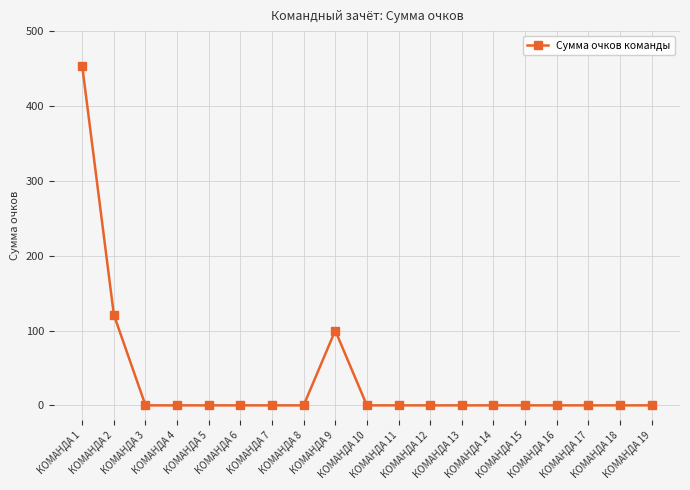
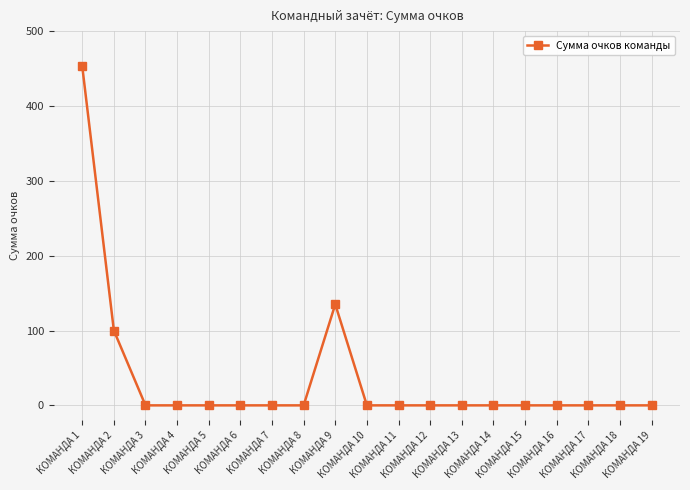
  {
    "КОМАНДА 1": 450,
-   "КОМАНДА 2": 120,
+   "КОМАНДА 2": 100,
    "КОМАНДА 3": 0,
    "КОМАНДА 4": 0,
    "КОМАНДА 5": 0,
    "КОМАНДА 6": 0,
    "КОМАНДА 7": 0,
    "КОМАНДА 8": 0,
-   "КОМАНДА 9": 100,
+   "КОМАНДА 9": 140,
    "КОМАНДА 10": 0,
    "КОМАНДА 11": 0,
    "КОМАНДА 12": 0,
    "КОМАНДА 13": 0,
    "КОМАНДА 14": 0,
    "КОМАНДА 15": 0,
    "КОМАНДА 16": 0,
    "КОМАНДА 17": 0,
    "КОМАНДА 18": 0,
    "КОМАНДА 19": 0
  }
